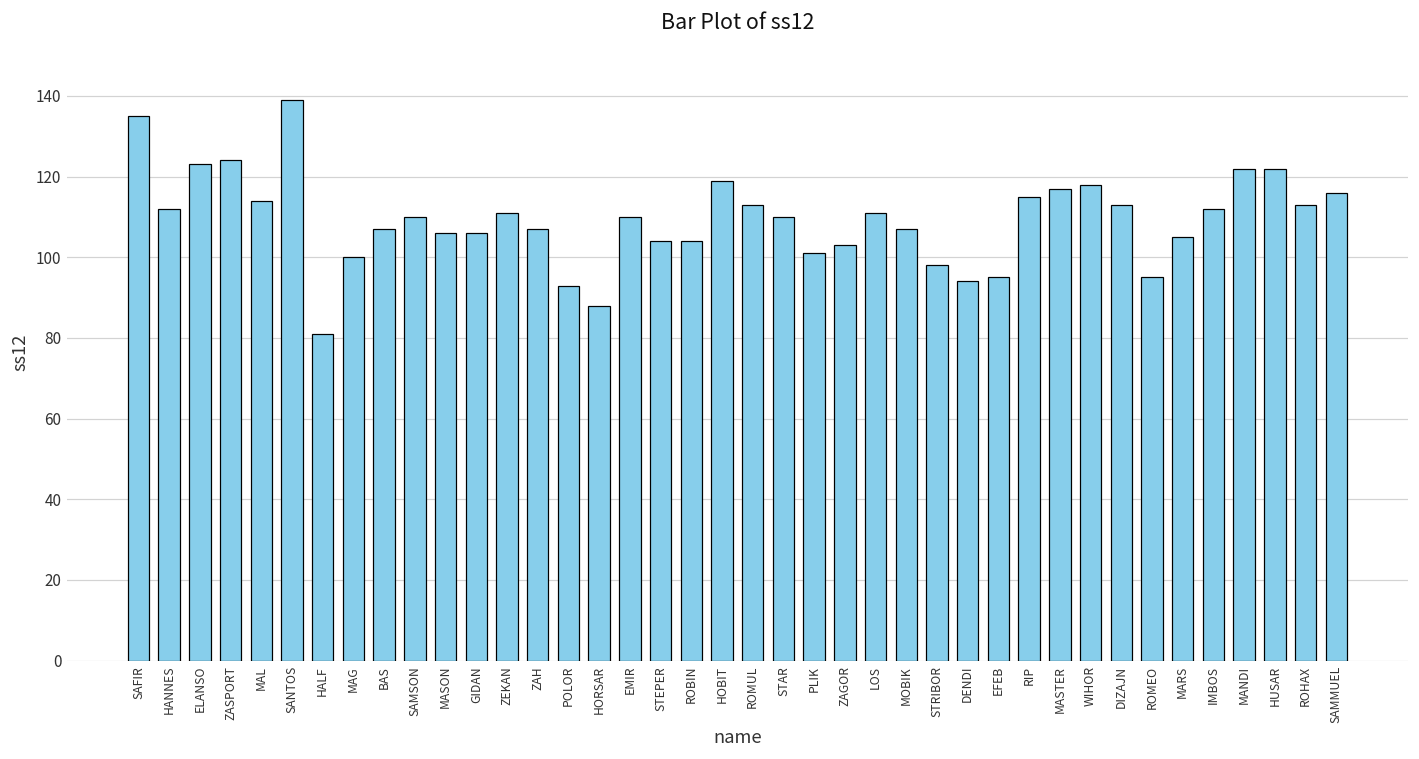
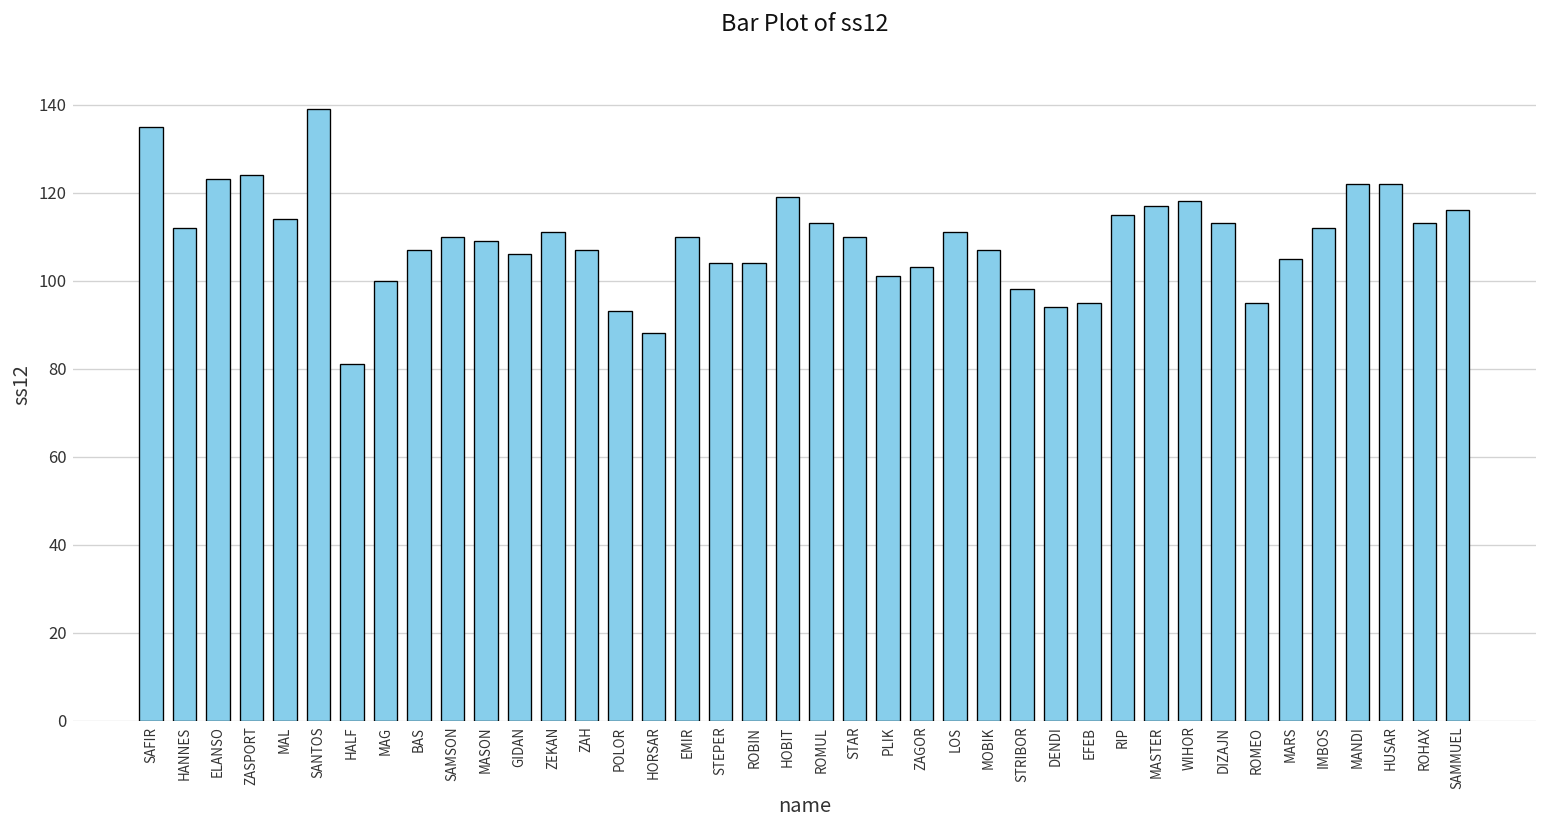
  {
    "SAFIR": 135,
    "HANNES": 112,
    "ELANSO": 123,
    "ZASPORT": 124,
    "MAL": 114,
    "SANTOS": 139,
    "HALF": 81,
    "MAG": 100,
    "BAS": 107,
    "SAMSON": 110,
-   "MASON": 106,
+   "MASON": 109,
    "GIDAN": 106,
    "ZEKAN": 111,
    "ZAH": 107,
    "POLOR": 93,
    "HORSAR": 88,
    "EMIR": 110,
    "STEPER": 104,
    "ROBIN": 104,
    "HOBIT": 119,
    "ROMUL": 113,
    "STAR": 110,
    "PLIK": 101,
    "ZAGOR": 103,
    "LOS": 111,
    "MOBIK": 107,
    "STRIBOR": 98,
    "DENDI": 94,
    "EFEB": 95,
    "RIP": 115,
    "MASTER": 117,
    "WIHOR": 118,
    "DIZAJN": 113,
    "ROMEO": 95,
    "MARS": 105,
    "IMBOS": 112,
    "MANDI": 122,
    "HUSAR": 122,
    "ROHAX": 113,
    "SAMMUEL": 116
  }
